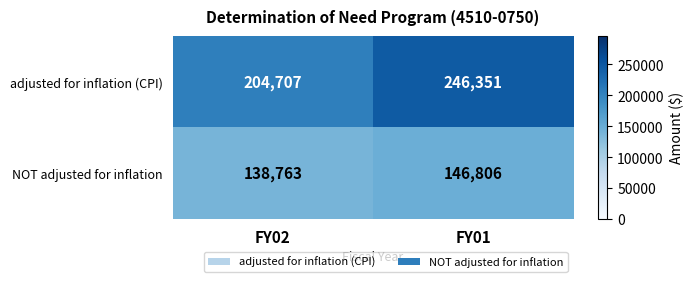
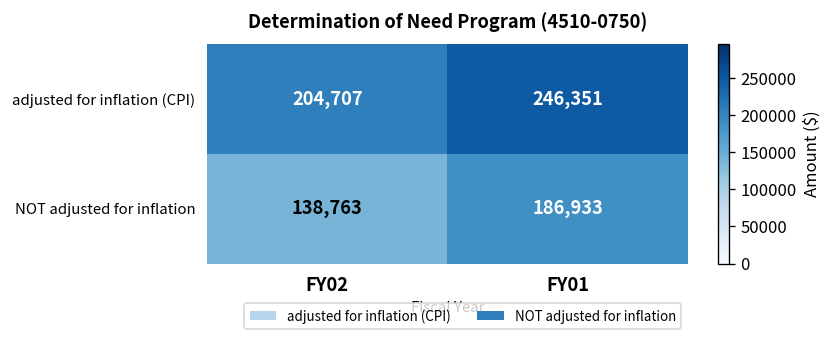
  {
    "adjusted for inflation (CPI)": {
      "FY02": "204,707",
      "FY01": "246,351"
    },
    "NOT adjusted for inflation": {
      "FY02": "138,763",
-     "FY01": "146,806"
+     "FY01": "186,933"
    }
  }
